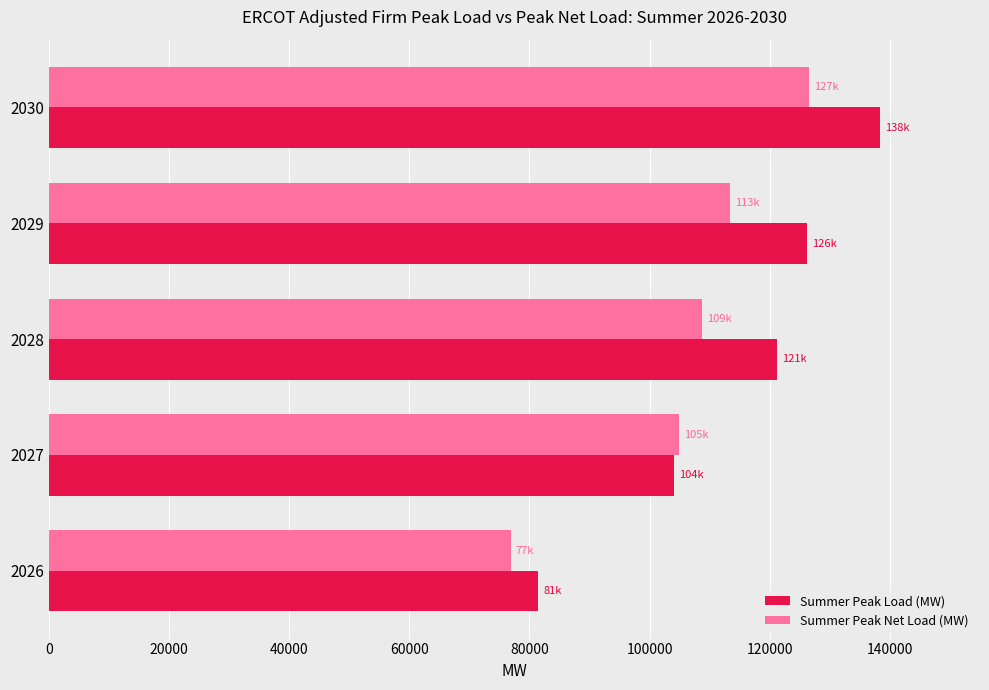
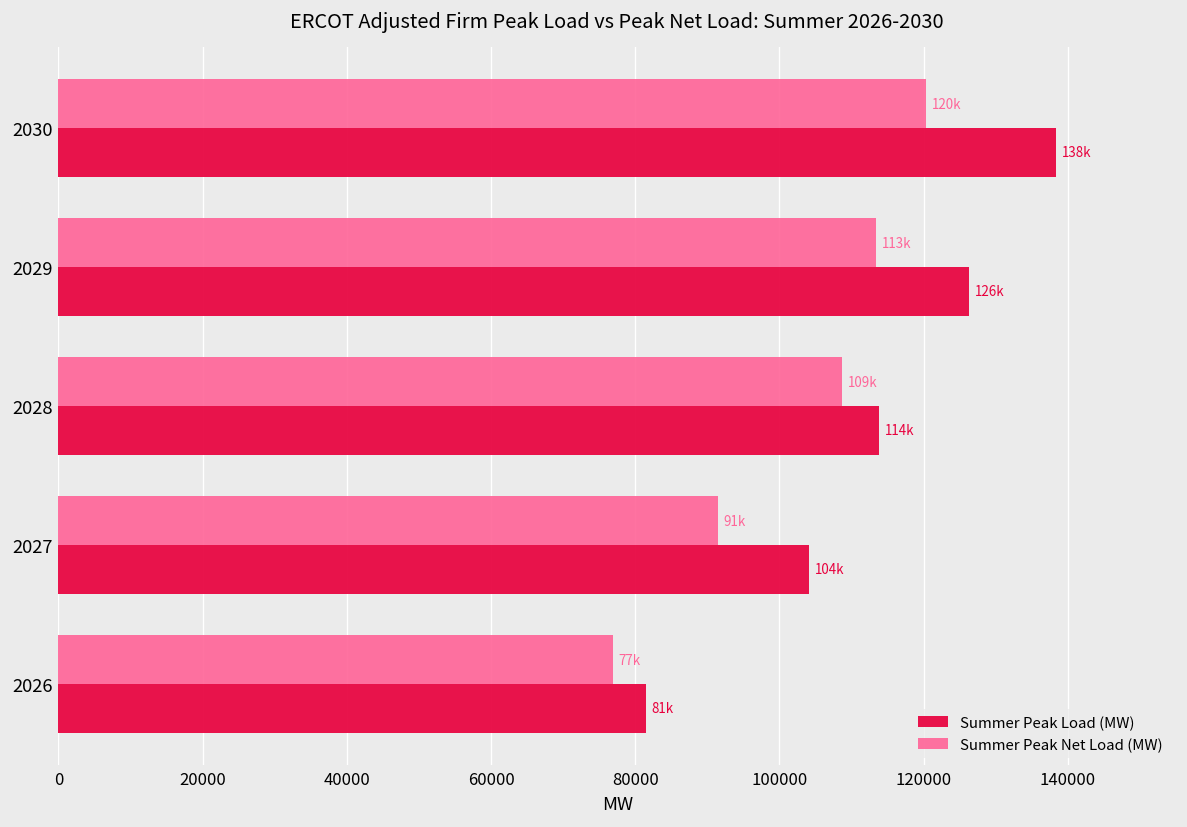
  {
    "Summer Peak Load (MW)": {
      "2030": "138k",
      "2029": "126k",
-     "2028": "121k",
+     "2028": "114k",
      "2027": "104k",
      "2026": "81k"
    },
    "Summer Peak Net Load (MW)": {
-     "2030": "127k",
+     "2030": "120k",
      "2029": "113k",
      "2028": "109k",
-     "2027": "105k",
+     "2027": "91k",
      "2026": "77k"
    }
  }
